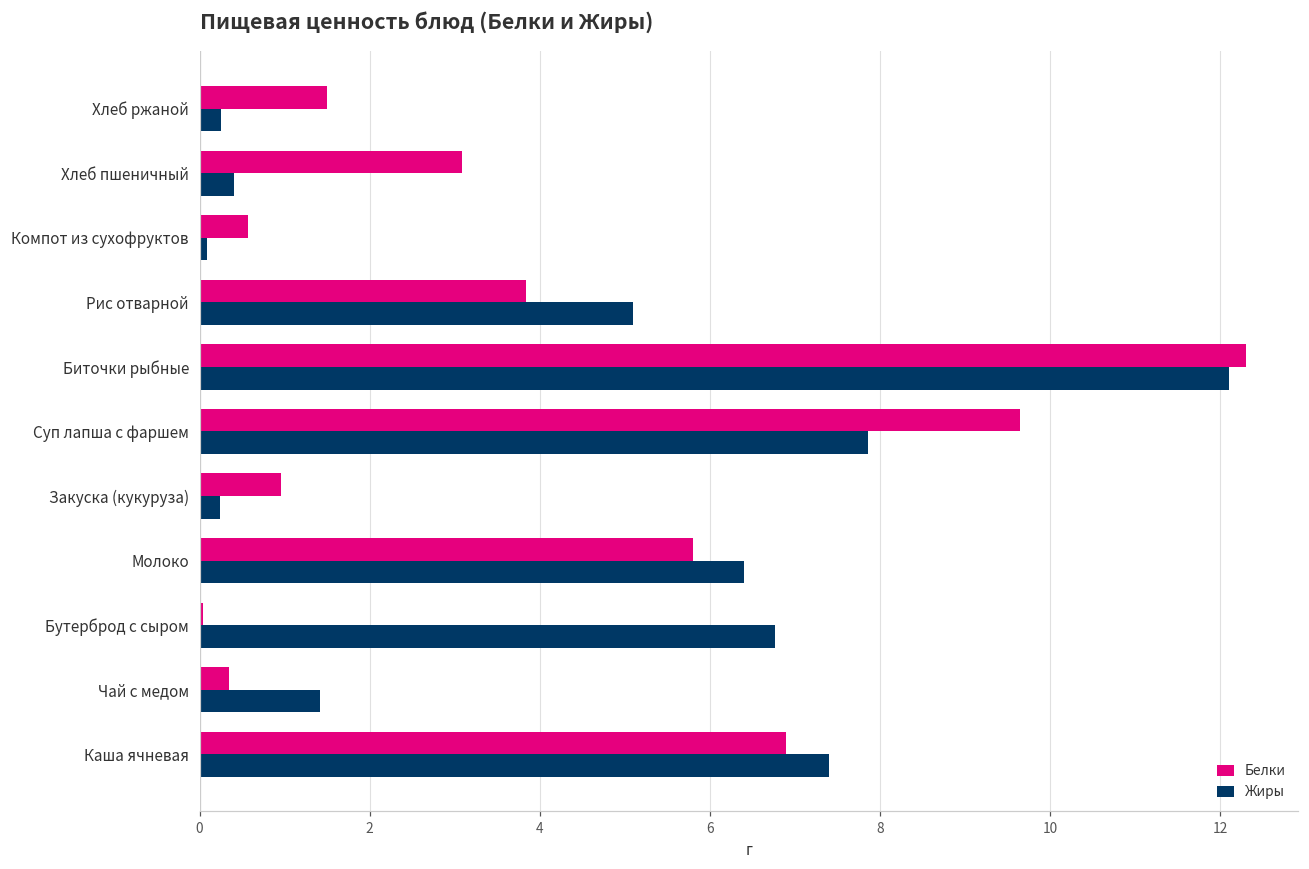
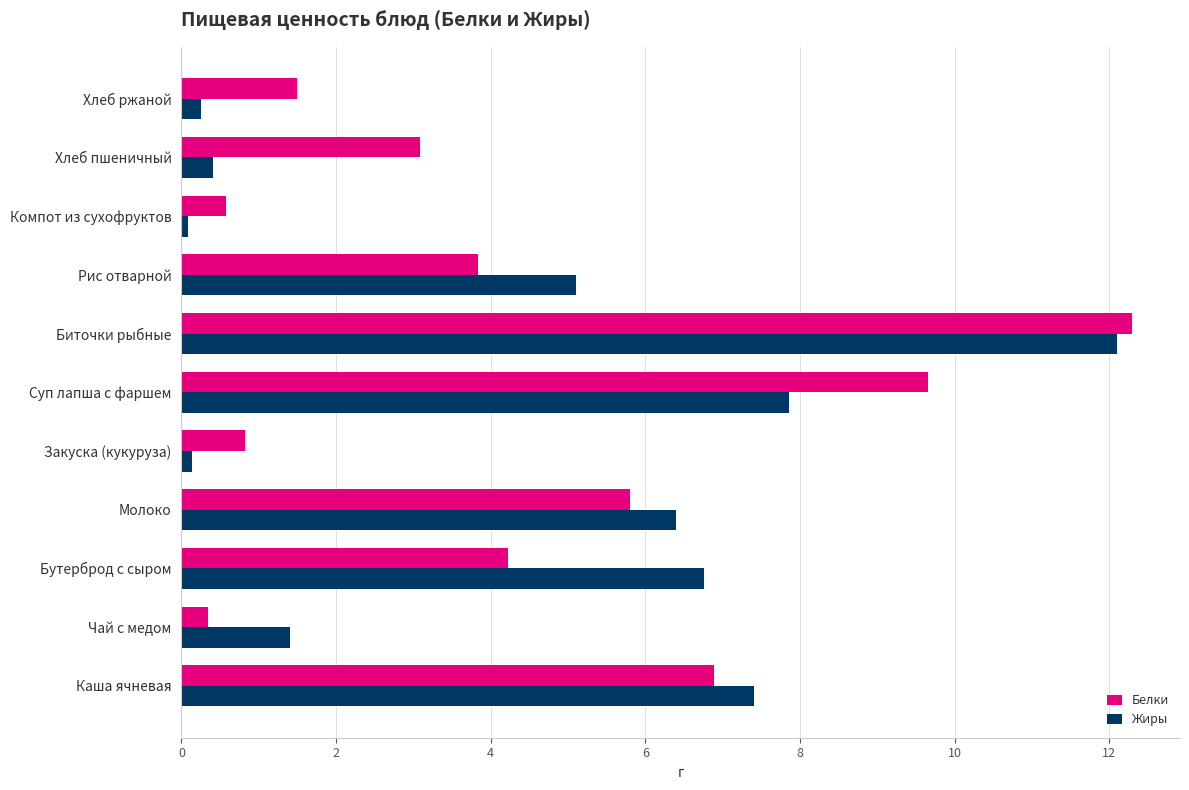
  {
    "Белки": {
      "Хлеб ржаной": 1.5,
      "Хлеб пшеничный": 3.1,
      "Компот из сухофруктов": 0.6,
      "Рис отварной": 3.8,
      "Биточки рыбные": 12.3,
      "Суп лапша с фаршем": 9.7,
-     "Закуска (кукуруза)": 1.0,
+     "Закуска (кукуруза)": 0.8,
      "Молоко": 5.8,
-     "Бутерброд с сыром": 0.0,
+     "Бутерброд с сыром": 4.2,
      "Чай с медом": 0.3,
      "Каша ячневая": 6.9
    },
    "Жиры": {
      "Хлеб ржаной": 0.3,
      "Хлеб пшеничный": 0.4,
      "Компот из сухофруктов": 0.1,
      "Рис отварной": 5.1,
      "Биточки рыбные": 12.1,
      "Суп лапша с фаршем": 7.9,
-     "Закуска (кукуруза)": 0.2,
+     "Закуска (кукуруза)": 0.1,
      "Молоко": 6.4,
      "Бутерброд с сыром": 6.8,
      "Чай с медом": 1.4,
      "Каша ячневая": 7.4
    }
  }
